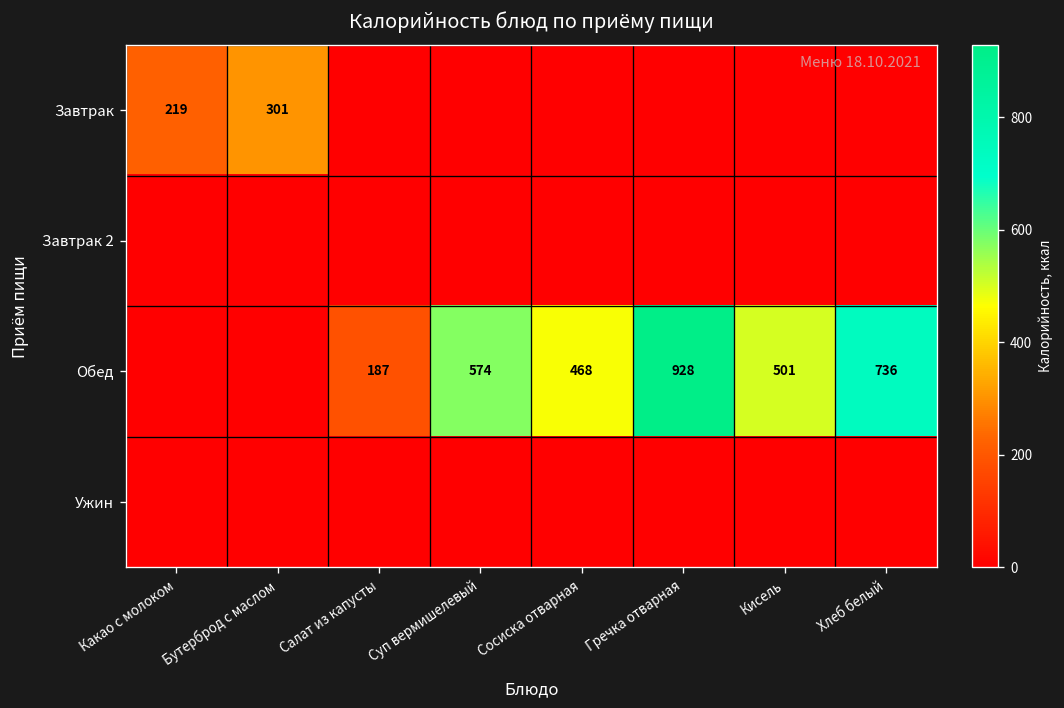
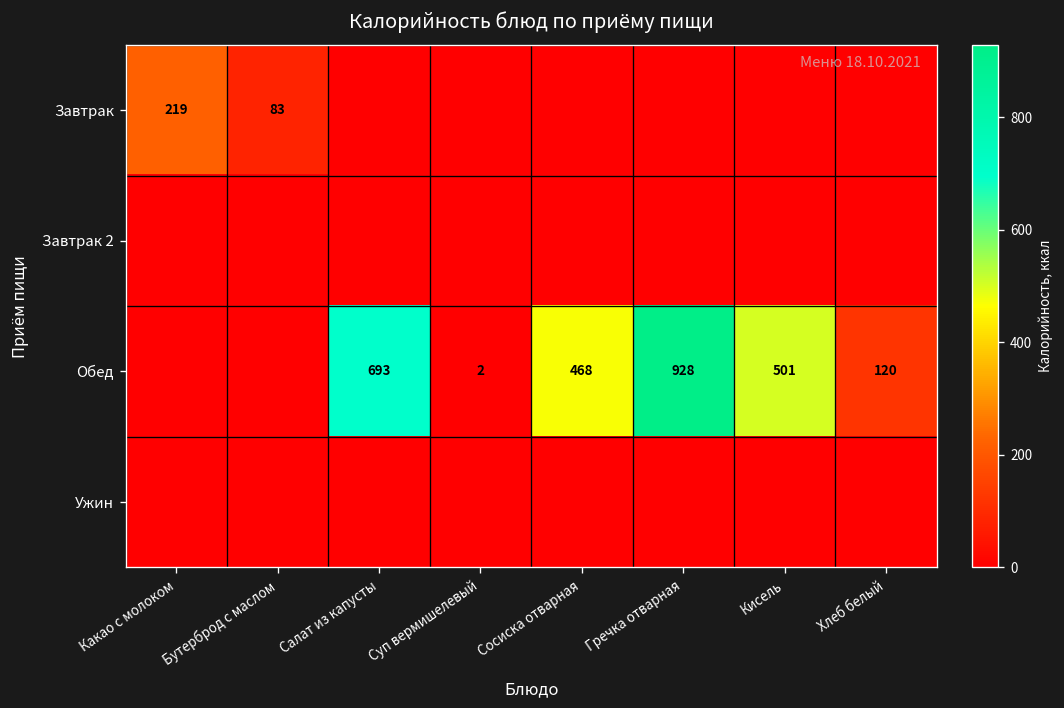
  {
    "Завтрак": {
      "Какао с молоком": 219,
-     "Бутерброд с маслом": 301
+     "Бутерброд с маслом": 83
    },
    "Обед": {
-     "Салат из капусты": 187,
-     "Суп вермишелевый": 574,
+     "Салат из капусты": 693,
+     "Суп вермишелевый": 2,
      "Сосиска отварная": 468,
      "Гречка отварная": 928,
      "Кисель": 501,
-     "Хлеб белый": 736
+     "Хлеб белый": 120
    }
  }
